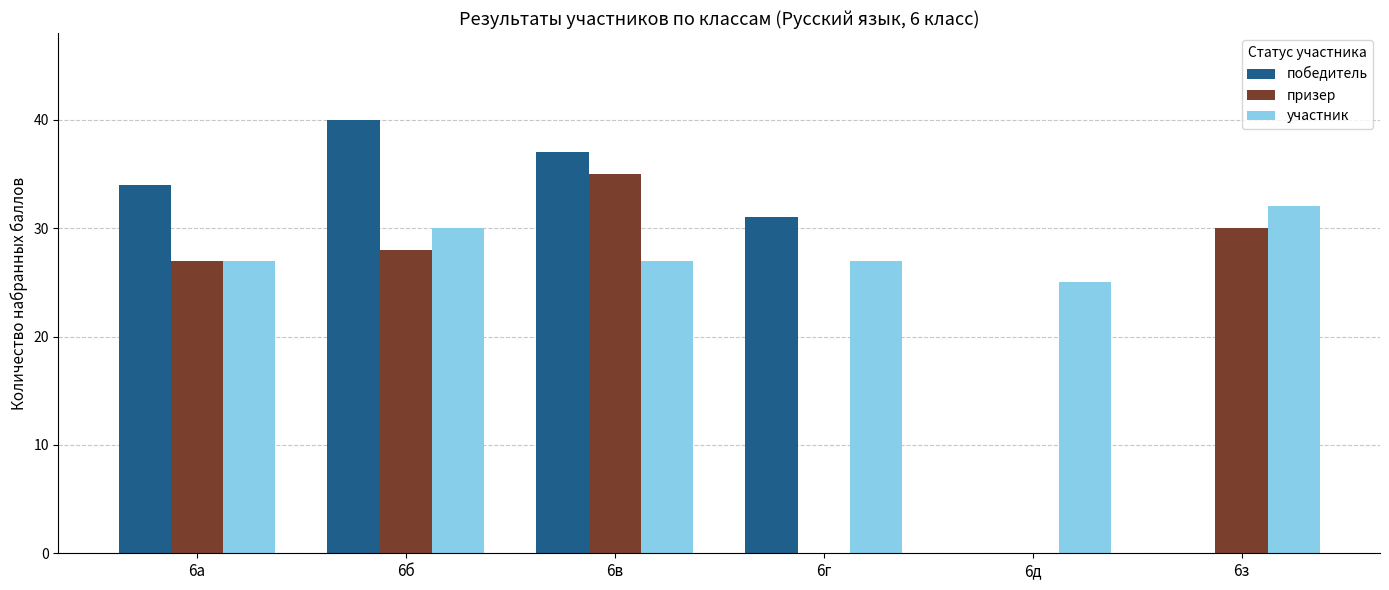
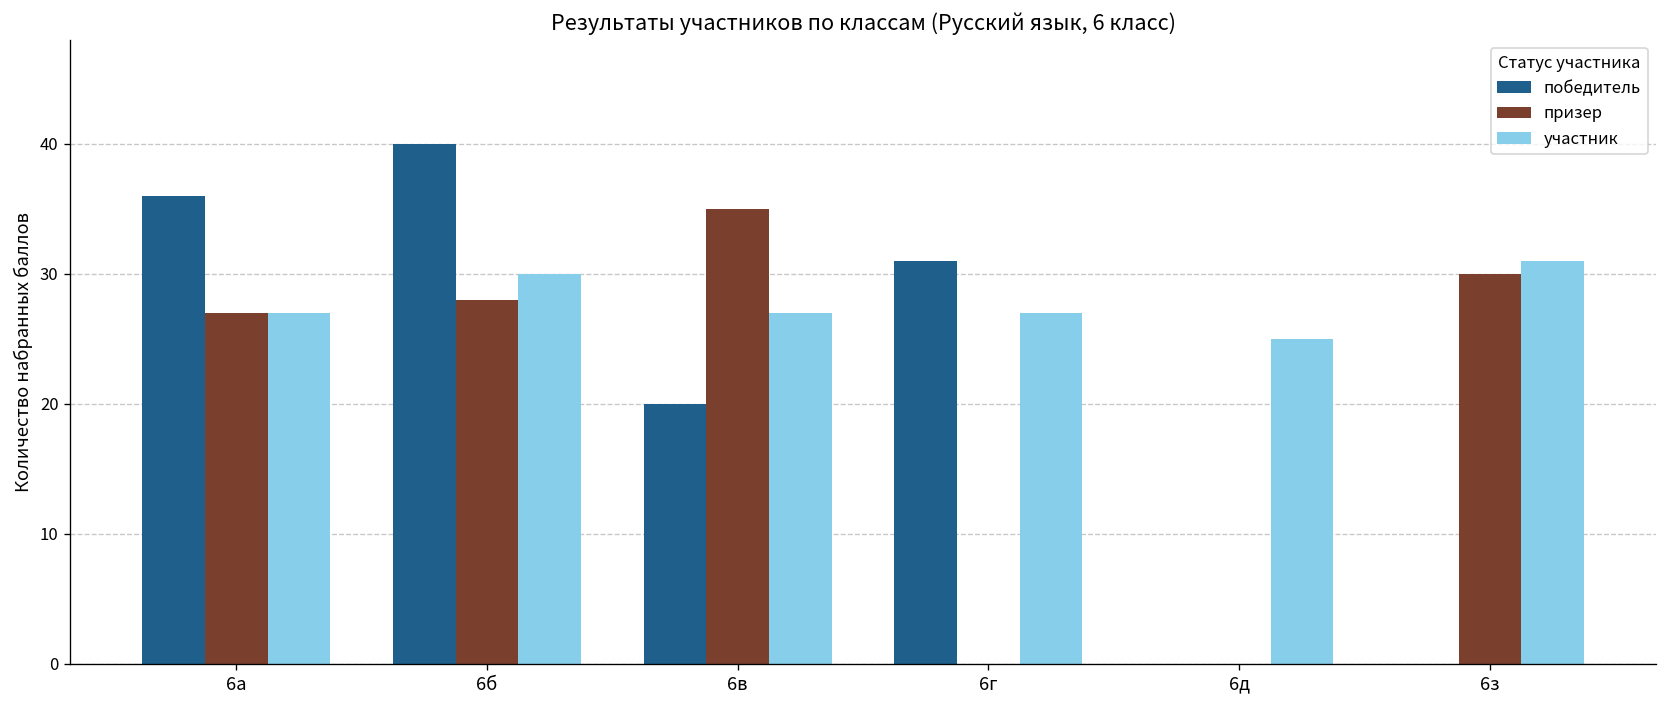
  {
    "победитель": {
-     "6а": 34,
+     "6а": 36,
      "6б": 40,
-     "6в": 37,
+     "6в": 20,
      "6г": 31,
      "6д": 0,
      "6з": 0
    },
    "призер": {
      "6а": 27,
      "6б": 28,
      "6в": 35,
      "6г": 0,
      "6д": 0,
      "6з": 30
    },
    "участник": {
      "6а": 27,
      "6б": 30,
      "6в": 27,
      "6г": 27,
      "6д": 25,
-     "6з": 32
+     "6з": 31
    }
  }
